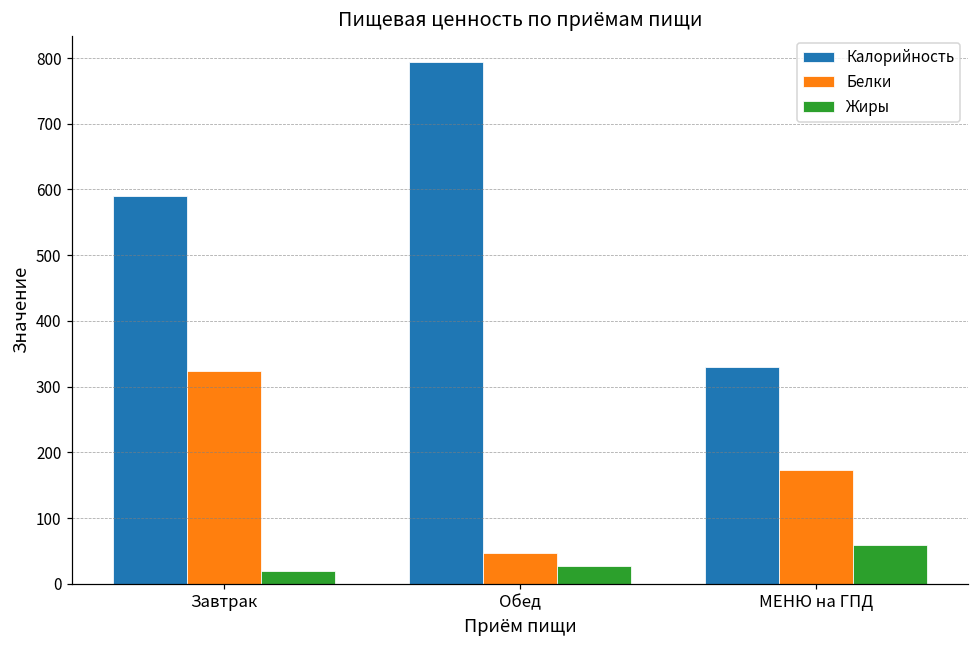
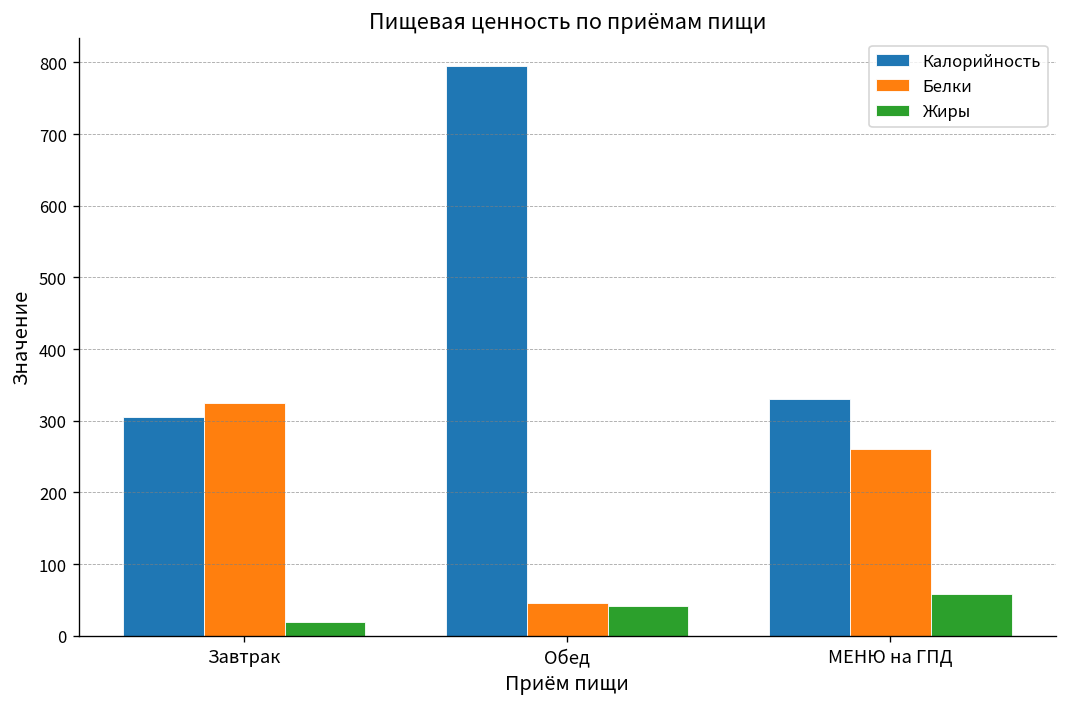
  {
    "Калорийность": {
-     "Завтрак": 590,
+     "Завтрак": 310,
      "Обед": 790,
      "МЕНЮ на ГПД": 330
    },
    "Белки": {
      "Завтрак": 320,
      "Обед": 50,
-     "МЕНЮ на ГПД": 170
+     "МЕНЮ на ГПД": 260
    },
    "Жиры": {
      "Завтрак": 20,
-     "Обед": 30,
+     "Обед": 40,
      "МЕНЮ на ГПД": 60
    }
  }
